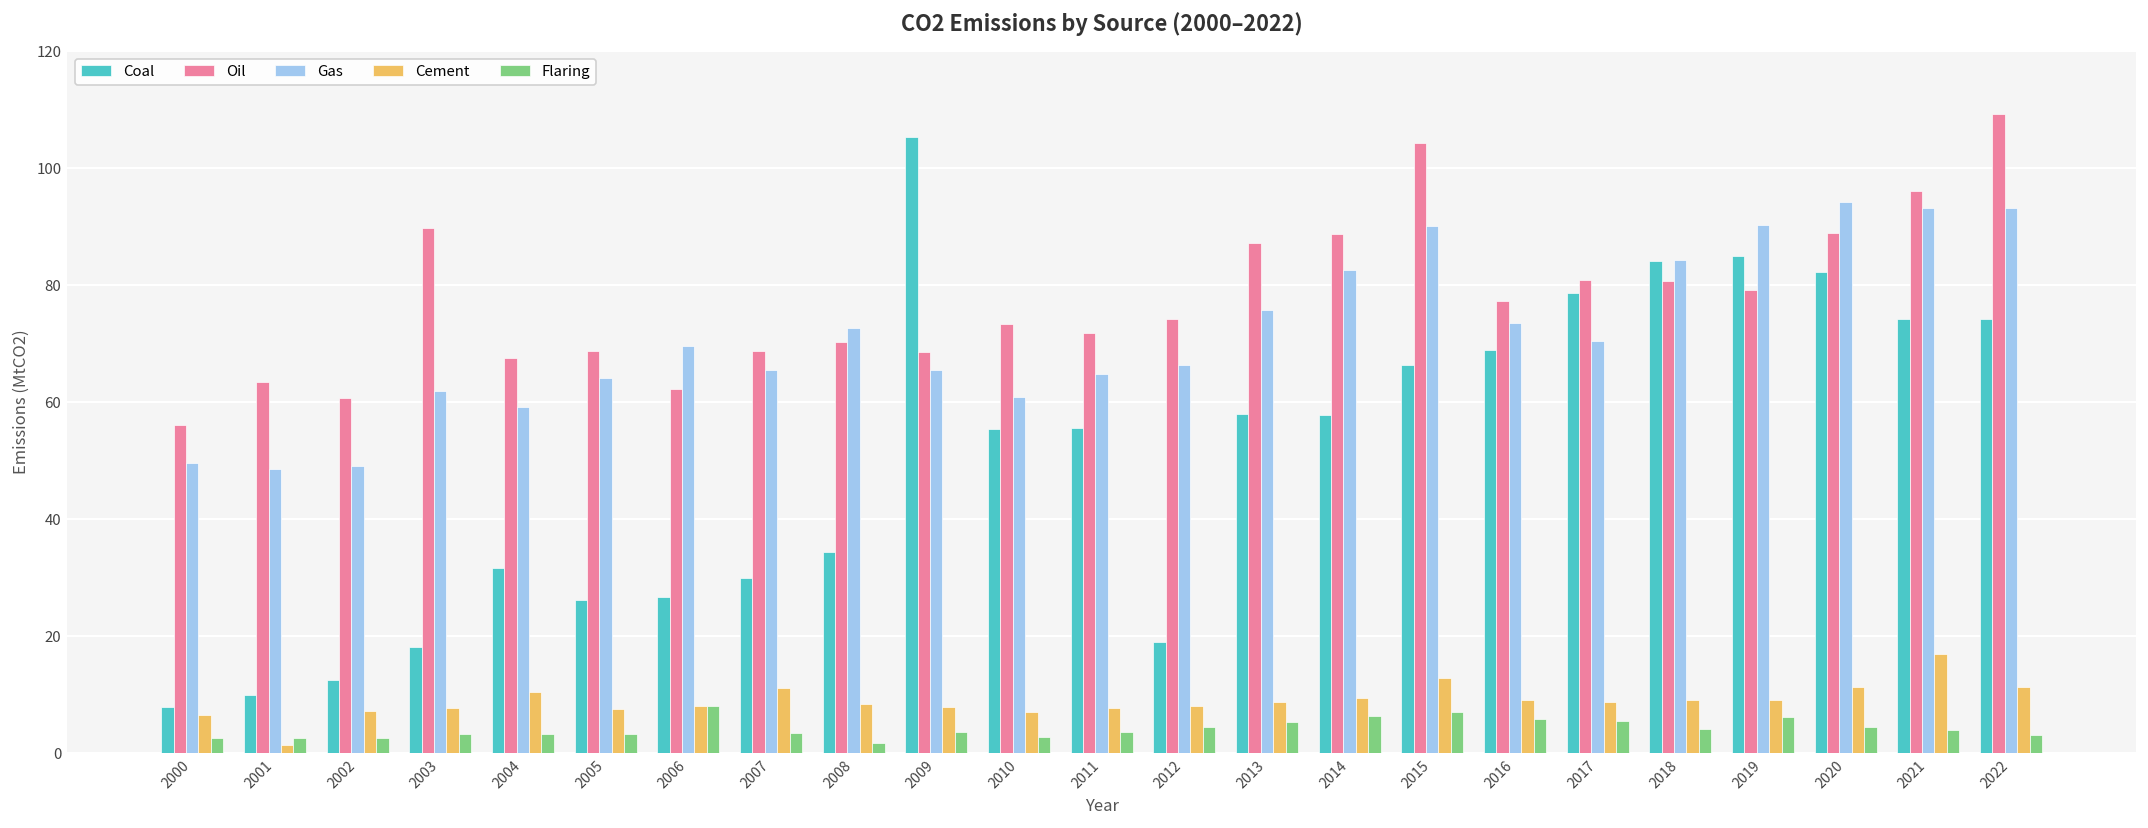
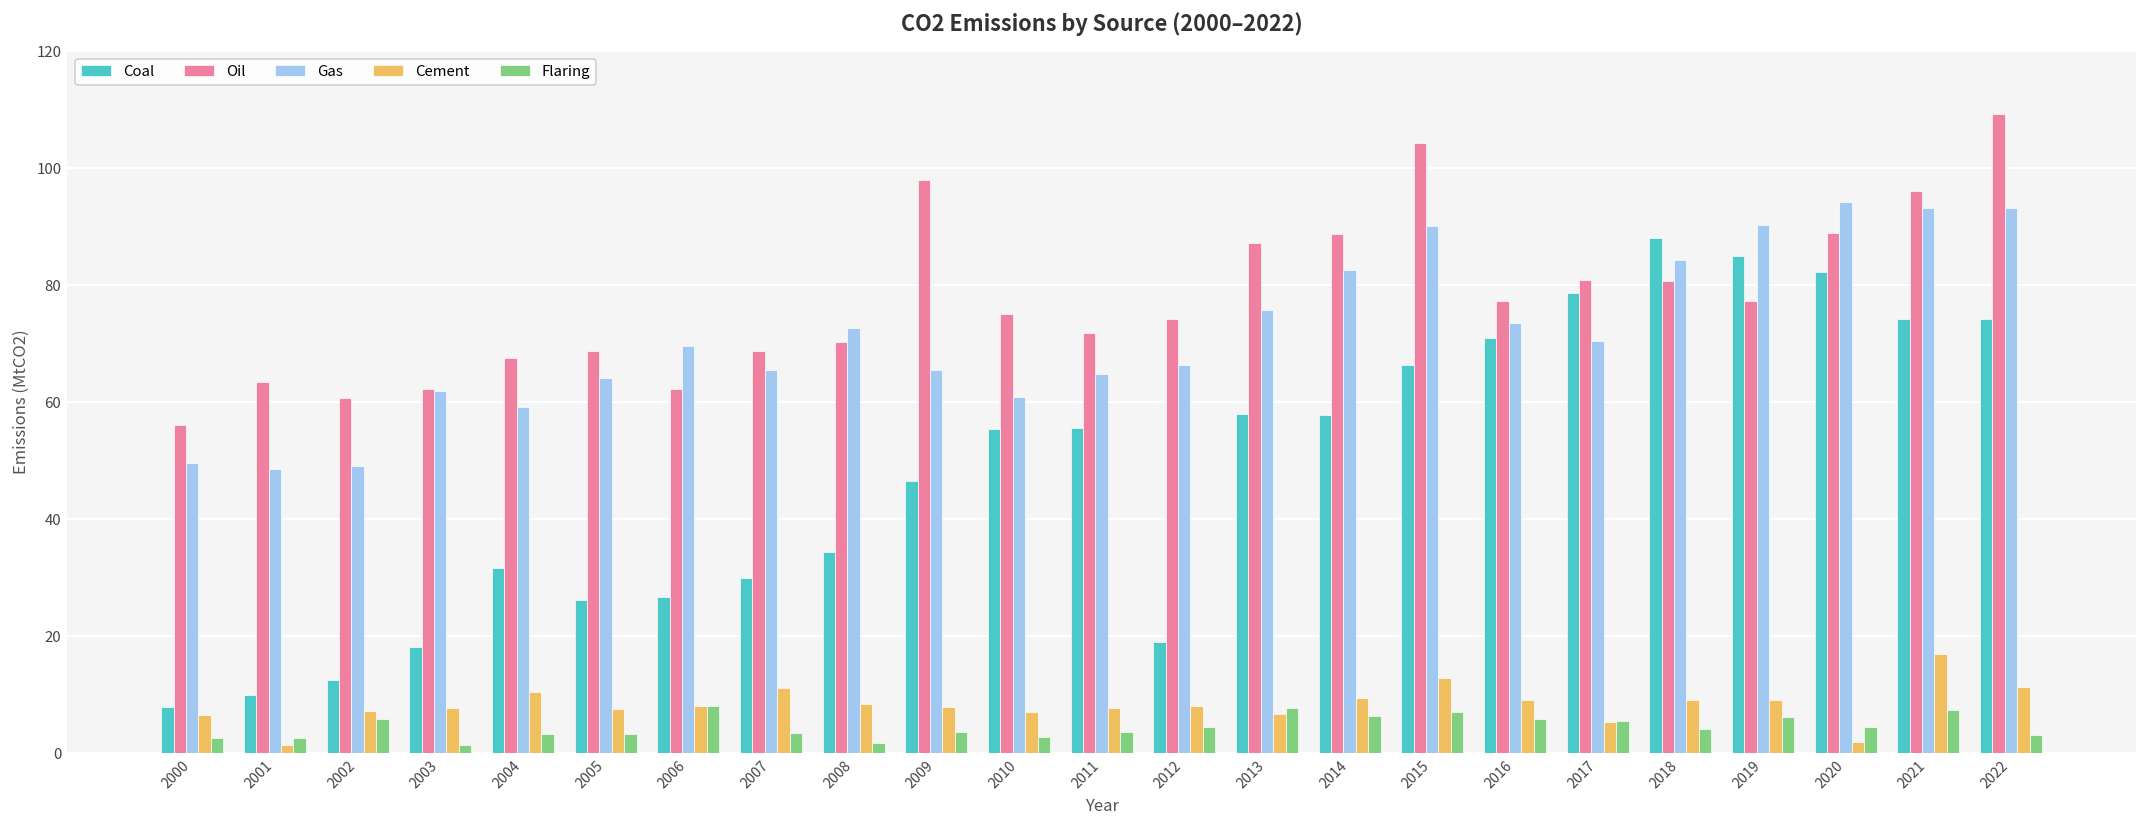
  {
    "Coal": {
      "2000": 8,
      "2001": 10,
      "2002": 13,
      "2003": 18,
      "2004": 32,
      "2005": 26,
      "2006": 27,
      "2007": 30,
      "2008": 34,
-     "2009": 105,
+     "2009": 47,
      "2010": 55,
      "2011": 56,
      "2012": 19,
      "2013": 58,
      "2014": 58,
      "2015": 66,
-     "2016": 69,
+     "2016": 71,
      "2017": 79,
-     "2018": 84,
+     "2018": 88,
      "2019": 85,
      "2020": 82,
      "2021": 74,
      "2022": 74
    },
    "Oil": {
      "2000": 56,
      "2001": 63,
      "2002": 61,
-     "2003": 90,
+     "2003": 62,
      "2004": 68,
      "2005": 69,
      "2006": 62,
      "2007": 69,
      "2008": 70,
-     "2009": 69,
-     "2010": 73,
+     "2009": 98,
+     "2010": 75,
      "2011": 72,
      "2012": 74,
      "2013": 87,
      "2014": 89,
      "2015": 104,
      "2016": 77,
      "2017": 81,
      "2018": 81,
-     "2019": 79,
+     "2019": 77,
      "2020": 89,
      "2021": 96,
      "2022": 109
    },
    "Gas": {
      "2000": 50,
      "2001": 49,
      "2002": 49,
      "2003": 62,
      "2004": 59,
      "2005": 64,
      "2006": 70,
      "2007": 65,
      "2008": 73,
      "2009": 65,
      "2010": 61,
      "2011": 65,
      "2012": 66,
      "2013": 76,
      "2014": 83,
      "2015": 90,
      "2016": 74,
      "2017": 70,
      "2018": 84,
      "2019": 90,
      "2020": 94,
      "2021": 93,
      "2022": 93
    },
    "Cement": {
      "2000": 7,
      "2001": 1,
      "2002": 7,
      "2003": 8,
      "2004": 10,
      "2005": 8,
      "2006": 8,
      "2007": 11,
      "2008": 8,
      "2009": 8,
      "2010": 7,
      "2011": 8,
      "2012": 8,
-     "2013": 9,
+     "2013": 7,
      "2014": 9,
      "2015": 13,
      "2016": 9,
-     "2017": 9,
+     "2017": 5,
      "2018": 9,
      "2019": 9,
-     "2020": 11,
+     "2020": 2,
      "2021": 17,
      "2022": 11
    },
    "Flaring": {
      "2000": 3,
      "2001": 3,
-     "2002": 3,
-     "2003": 3,
+     "2002": 6,
+     "2003": 1,
      "2004": 3,
      "2005": 3,
      "2006": 8,
      "2007": 3,
      "2008": 2,
      "2009": 4,
      "2010": 3,
      "2011": 4,
      "2012": 4,
-     "2013": 5,
+     "2013": 8,
      "2014": 6,
      "2015": 7,
      "2016": 6,
      "2017": 5,
      "2018": 4,
      "2019": 6,
      "2020": 5,
-     "2021": 4,
+     "2021": 7,
      "2022": 3
    }
  }
